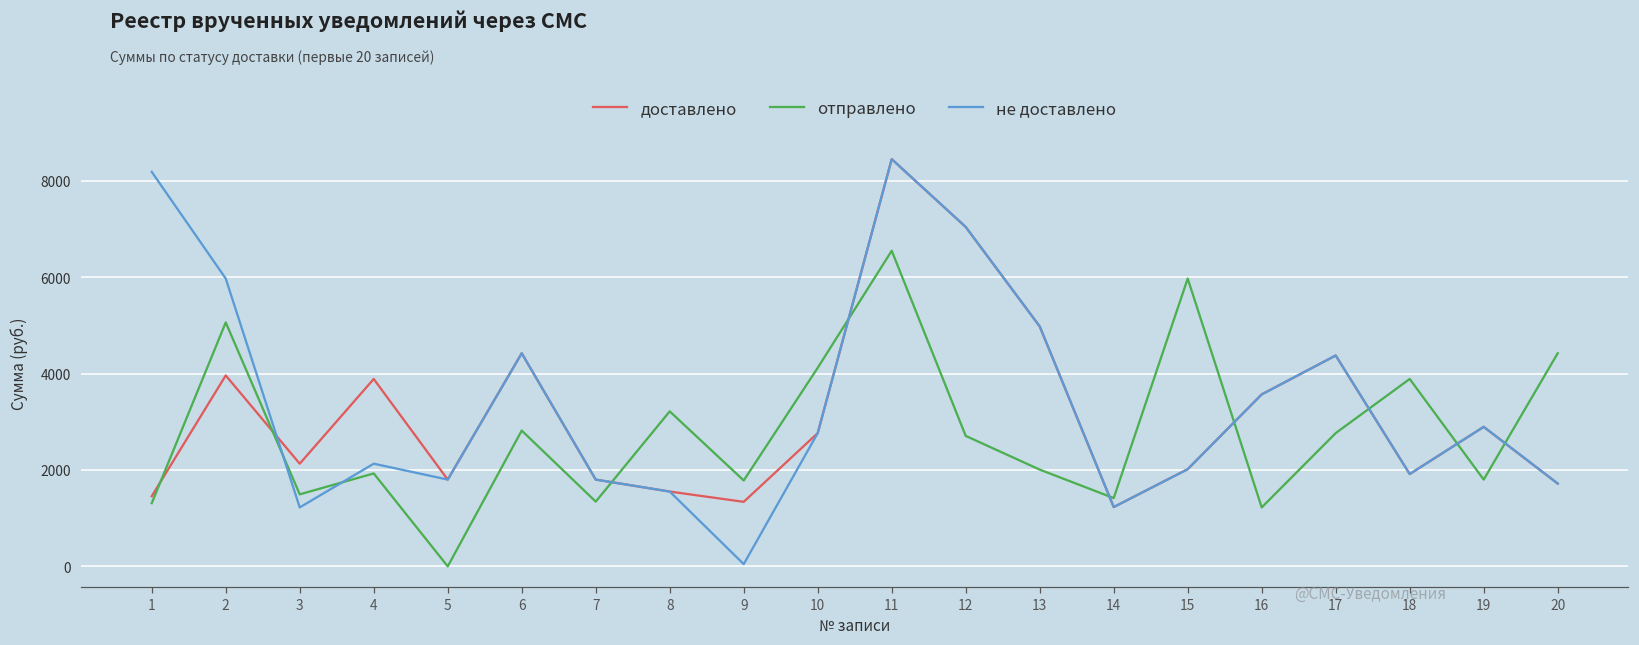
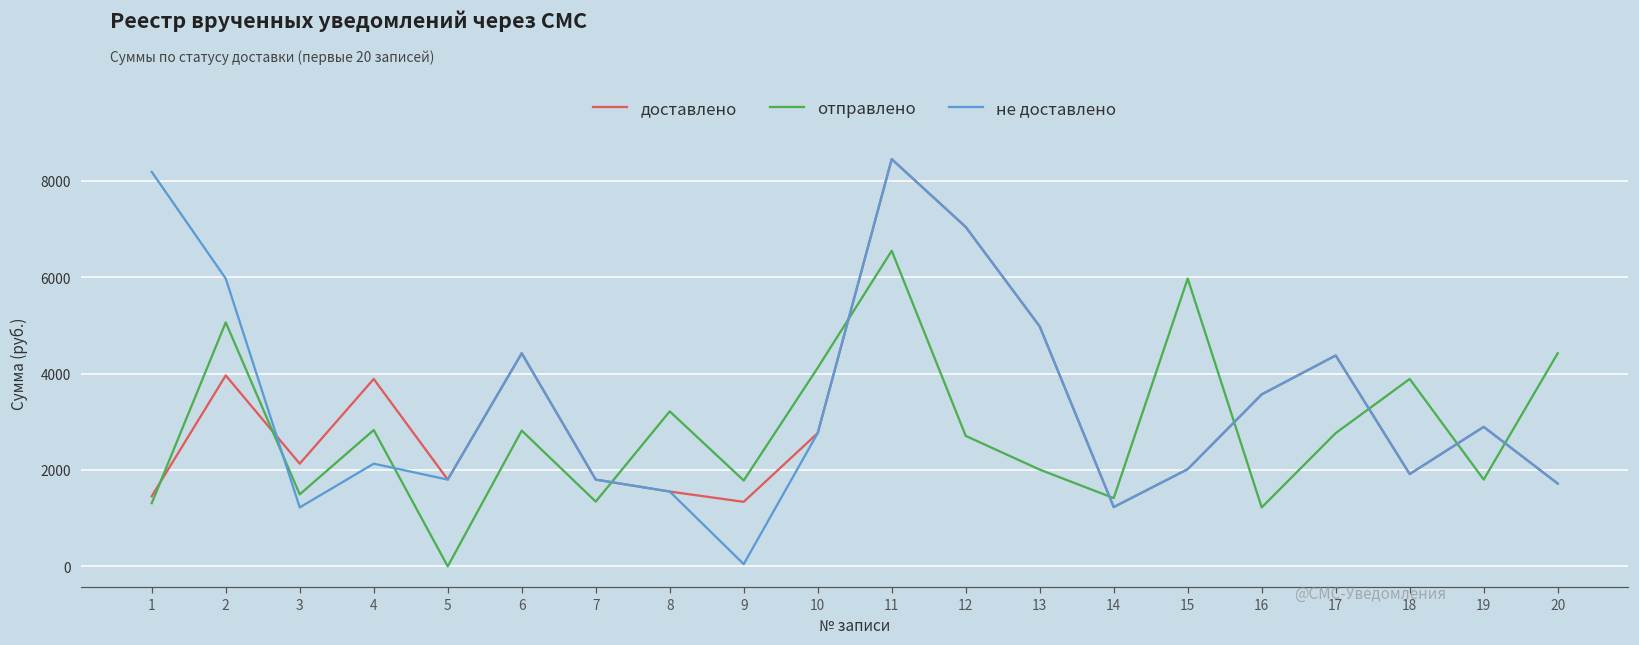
  {
    "доставлено": {
      "1": 1500,
      "2": 4000,
      "3": 2100,
      "4": 3900,
      "9": 1300
    },
    "отправлено": {
      "1": 1300,
      "2": 5100,
      "3": 1500,
-     "4": 1900,
+     "4": 2800,
      "5": 0,
      "6": 2800,
      "7": 1300,
      "8": 3200,
      "9": 1800,
      "10": 4100,
      "11": 6600,
      "12": 2700,
      "13": 2000,
      "14": 1400,
      "15": 6000,
      "16": 1200,
      "17": 2800,
      "18": 3900,
      "19": 1800,
      "20": 4400
    },
    "не доставлено": {
      "1": 8200,
      "2": 6000,
      "3": 1200,
      "4": 2100,
      "9": 0
    }
  }
